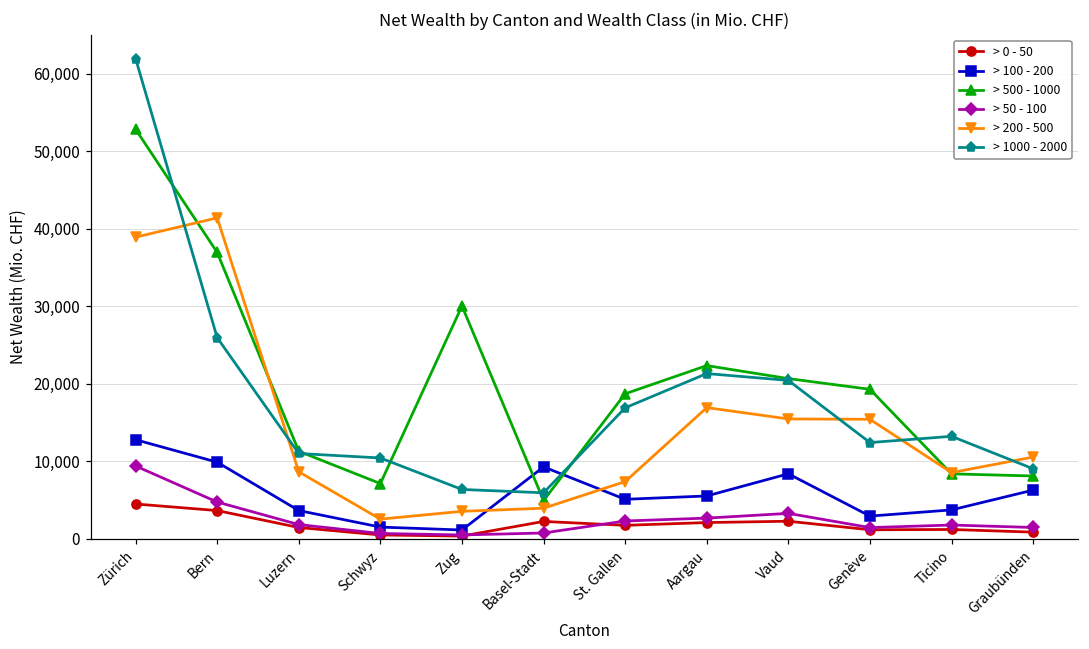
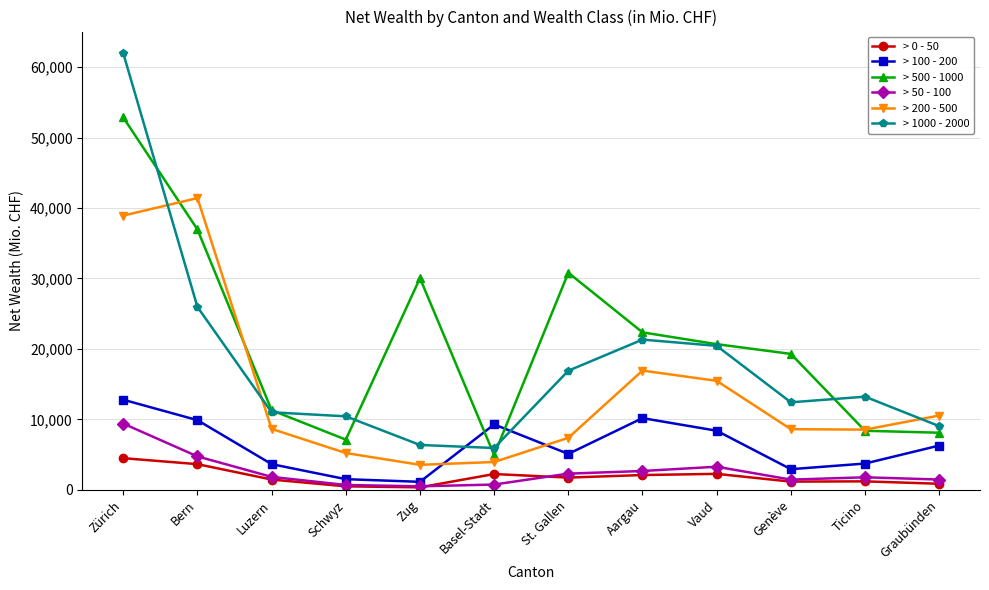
  {
    "> 0 - 50": {
      "Zürich": "5,000",
      "Bern": "4,000",
      "Luzern": "1,000",
      "Basel-Stadt": "2,000",
      "St. Gallen": "2,000",
      "Aargau": "2,000",
      "Vaud": "2,000",
      "Ticino": "1,000",
      "Graubünden": "1,000"
    },
    "> 100 - 200": {
      "Zürich": "13,000",
      "Bern": "10,000",
      "Luzern": "4,000",
      "Schwyz": "2,000",
      "Zug": "1,000",
      "Basel-Stadt": "9,000",
      "St. Gallen": "5,000",
-     "Aargau": "6,000",
+     "Aargau": "10,000",
      "Vaud": "8,000",
      "Genève": "3,000",
      "Ticino": "4,000",
      "Graubünden": "6,000"
    },
    "> 500 - 1000": {
      "Zürich": "53,000",
      "Bern": "37,000",
      "Schwyz": "7,000",
      "Zug": "30,000",
      "Basel-Stadt": "5,000",
-     "St. Gallen": "19,000",
+     "St. Gallen": "31,000",
      "Aargau": "22,000",
      "Genève": "19,000",
      "Graubünden": "8,000"
    },
    "> 50 - 100": {
      "Zürich": "9,000",
      "Bern": "5,000",
      "Luzern": "2,000",
      "Basel-Stadt": "1,000",
      "St. Gallen": "2,000",
      "Aargau": "3,000",
      "Vaud": "3,000",
      "Ticino": "2,000",
      "Graubünden": "1,000"
    },
    "> 200 - 500": {
      "Zürich": "39,000",
      "Bern": "41,000",
      "Luzern": "9,000",
-     "Schwyz": "3,000",
+     "Schwyz": "5,000",
      "Zug": "4,000",
      "Basel-Stadt": "4,000",
      "St. Gallen": "7,000",
      "Aargau": "17,000",
      "Vaud": "15,000",
-     "Genève": "15,000",
+     "Genève": "9,000",
      "Graubünden": "11,000"
    },
    "> 1000 - 2000": {
      "Zürich": "62,000",
      "Bern": "26,000",
      "Schwyz": "10,000",
      "Zug": "6,000",
      "Basel-Stadt": "6,000",
      "St. Gallen": "17,000",
      "Aargau": "21,000",
      "Genève": "12,000",
      "Ticino": "13,000",
      "Graubünden": "9,000"
    }
  }
